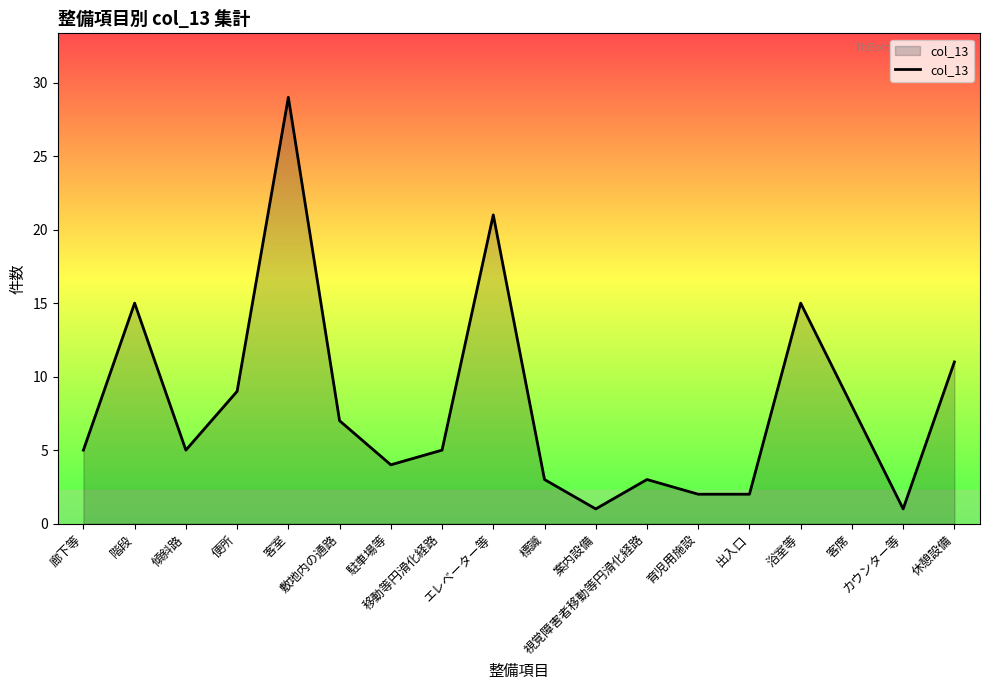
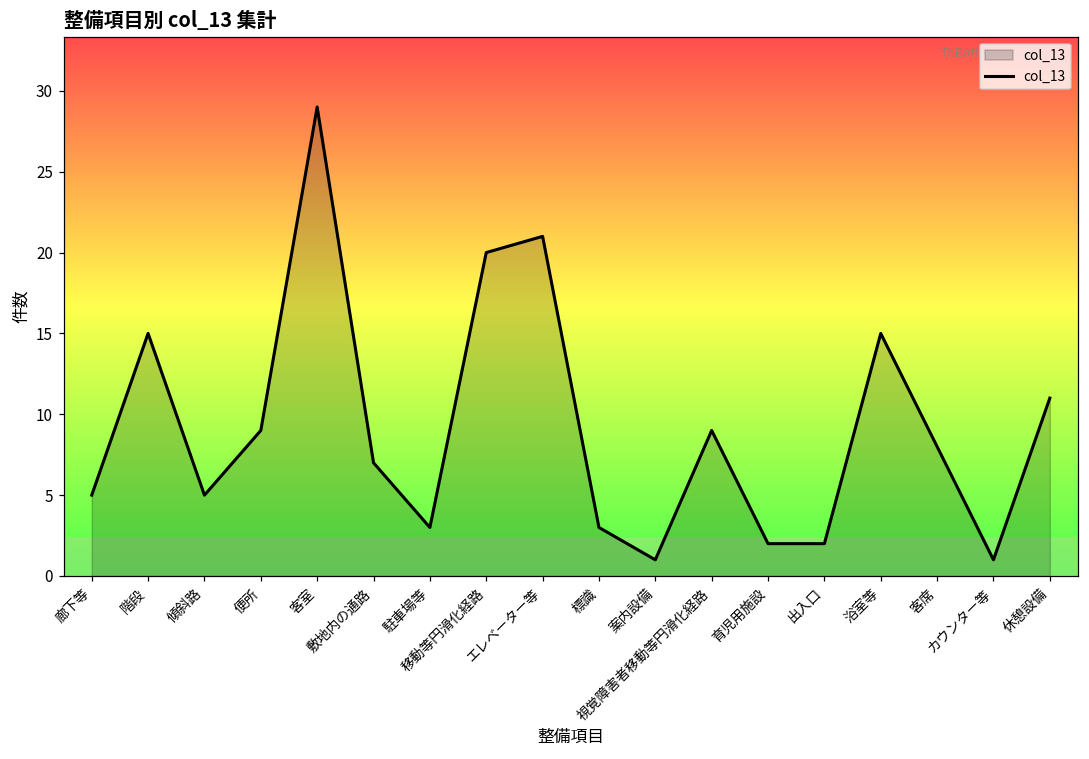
  {
    "廊下等": 5,
    "階段": 15,
    "傾斜路": 5,
    "便所": 9,
    "客室": 29,
    "敷地内の通路": 7,
-   "駐車場等": 4,
-   "移動等円滑化経路": 5,
+   "駐車場等": 3,
+   "移動等円滑化経路": 20,
    "エレベーター等": 21,
    "標識": 3,
-   "視覚障害者移動等円滑化経路": 3,
+   "視覚障害者移動等円滑化経路": 9,
    "浴室等": 15,
    "客席": 8,
    "休憩設備": 11
  }
